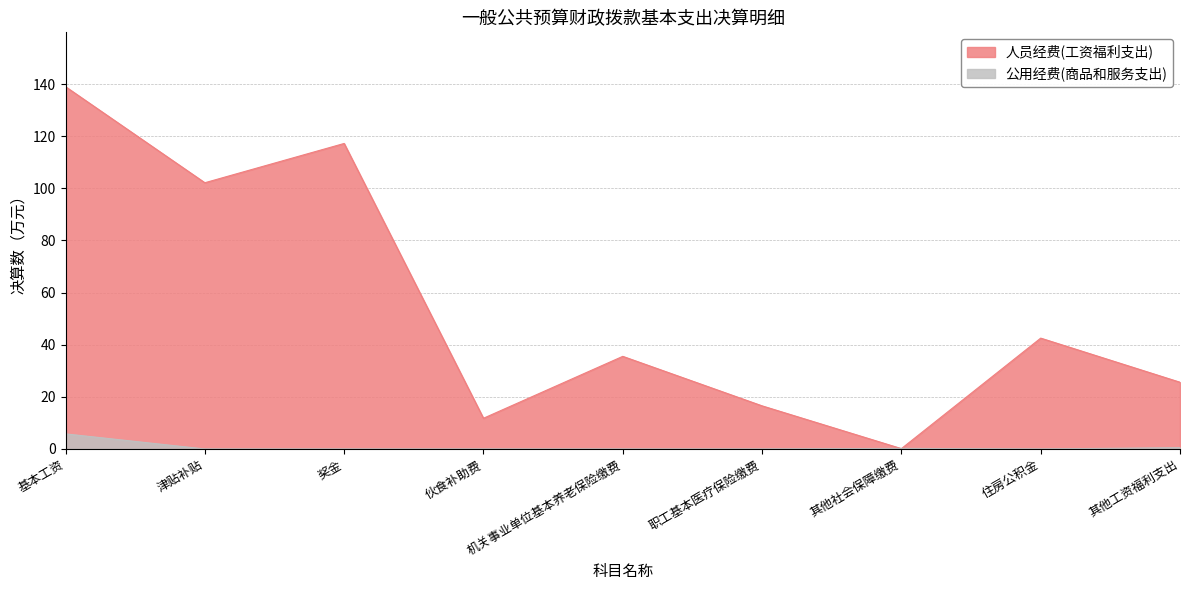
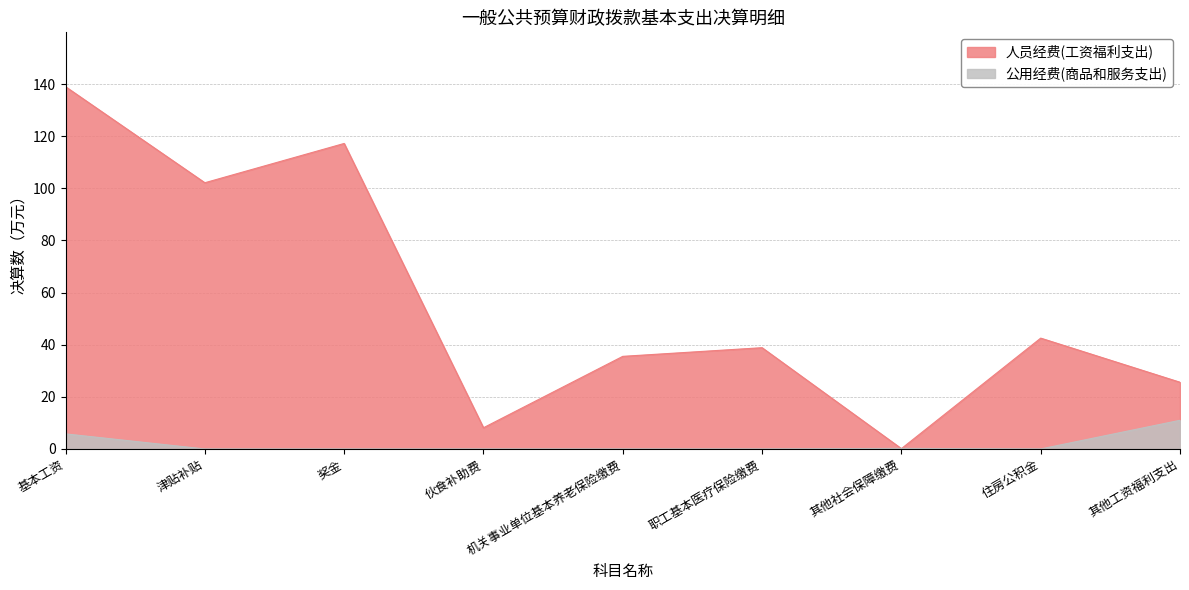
  {
    "人员经费(工资福利支出)": {
      "基本工资": 139,
      "津贴补贴": 102,
      "奖金": 117,
-     "伙食补助费": 12,
+     "伙食补助费": 8,
      "机关事业单位基本养老保险缴费": 36,
-     "职工基本医疗保险缴费": 17,
+     "职工基本医疗保险缴费": 39,
      "住房公积金": 43,
      "其他工资福利支出": 26
    },
    "公用经费(商品和服务支出)": {
      "基本工资": 6,
      "津贴补贴": 0,
      "奖金": 0,
      "伙食补助费": 0,
      "机关事业单位基本养老保险缴费": 0,
      "职工基本医疗保险缴费": 0,
      "住房公积金": 0,
-     "其他工资福利支出": 1
+     "其他工资福利支出": 11
    }
  }
